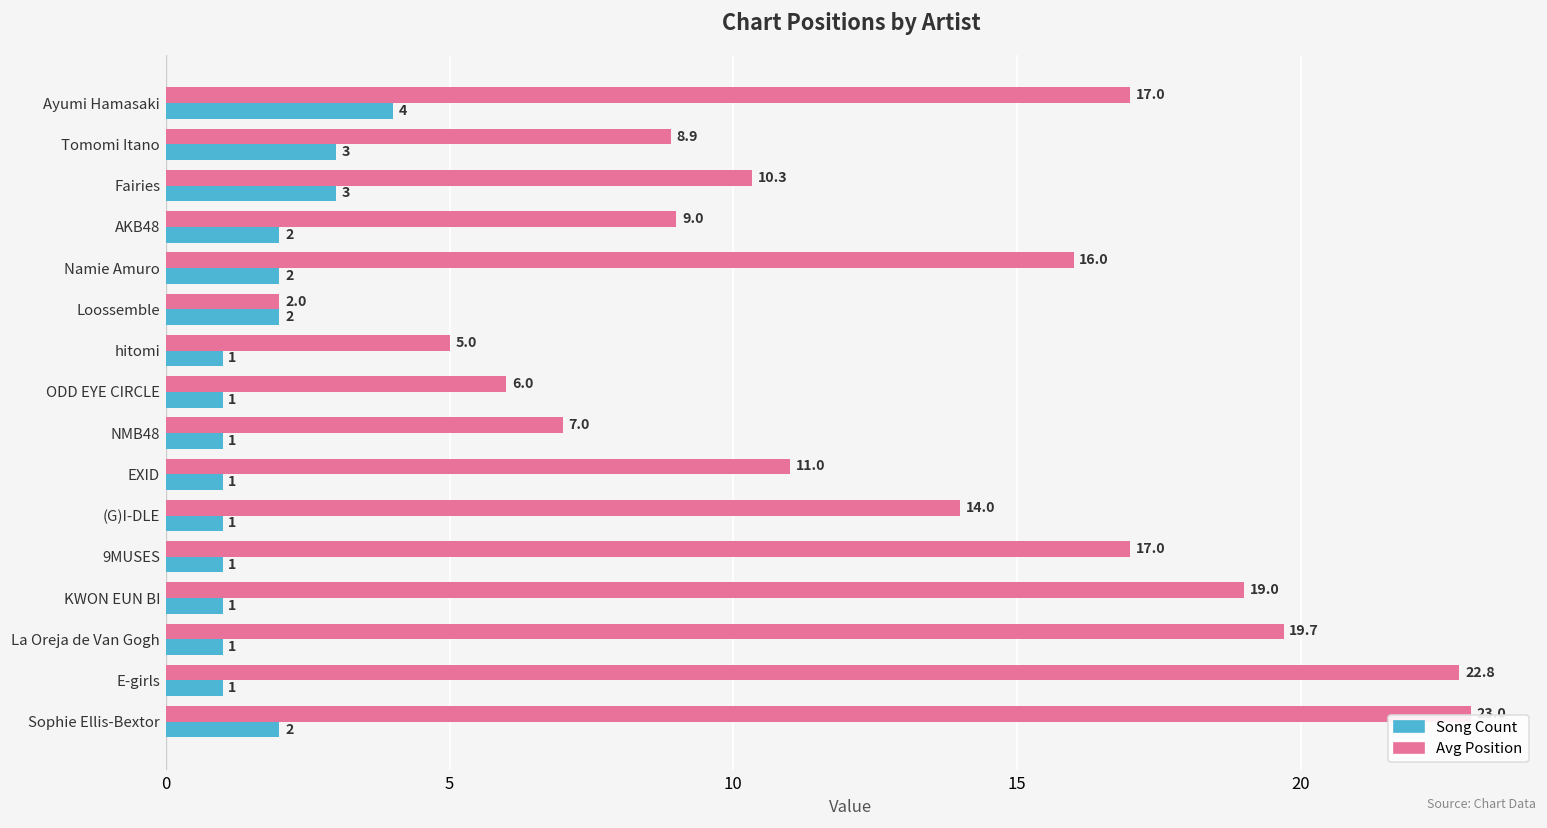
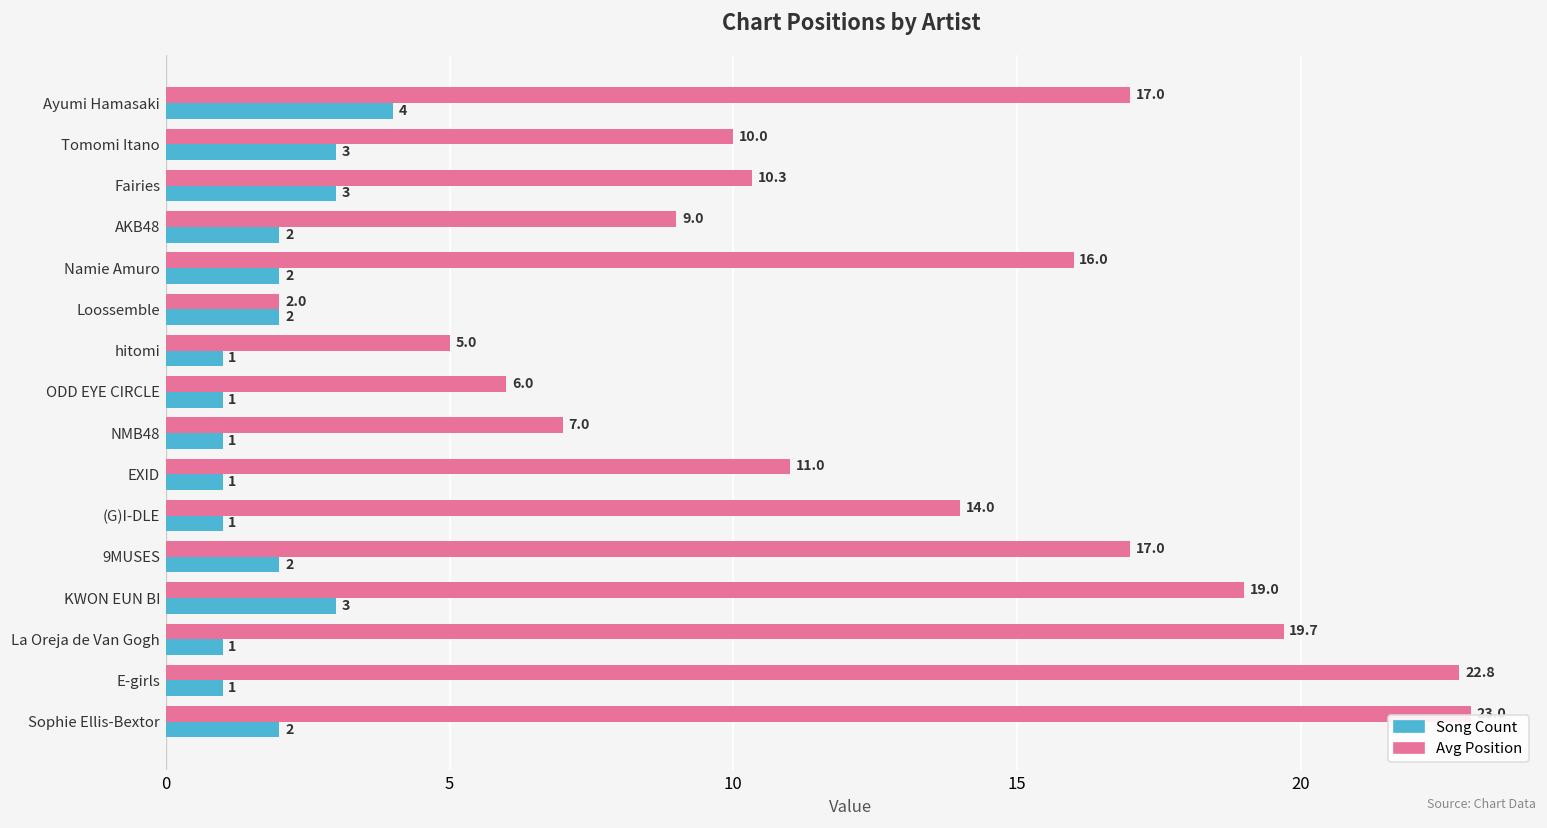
  {
    "Song Count": {
      "Ayumi Hamasaki": 4,
      "Tomomi Itano": 3,
      "Fairies": 3,
      "AKB48": 2,
      "Namie Amuro": 2,
      "Loossemble": 2,
      "hitomi": 1,
      "ODD EYE CIRCLE": 1,
      "NMB48": 1,
      "EXID": 1,
      "(G)I-DLE": 1,
-     "9MUSES": 1,
-     "KWON EUN BI": 1,
+     "9MUSES": 2,
+     "KWON EUN BI": 3,
      "La Oreja de Van Gogh": 1,
      "E-girls": 1,
      "Sophie Ellis-Bextor": 2
    },
    "Avg Position": {
      "Ayumi Hamasaki": 17.0,
-     "Tomomi Itano": 8.9,
+     "Tomomi Itano": 10.0,
      "Fairies": 10.3,
      "AKB48": 9.0,
      "Namie Amuro": 16.0,
      "Loossemble": 2.0,
      "hitomi": 5.0,
      "ODD EYE CIRCLE": 6.0,
      "NMB48": 7.0,
      "EXID": 11.0,
      "(G)I-DLE": 14.0,
      "9MUSES": 17.0,
      "KWON EUN BI": 19.0,
      "La Oreja de Van Gogh": 19.7,
      "E-girls": 22.8
    }
  }
